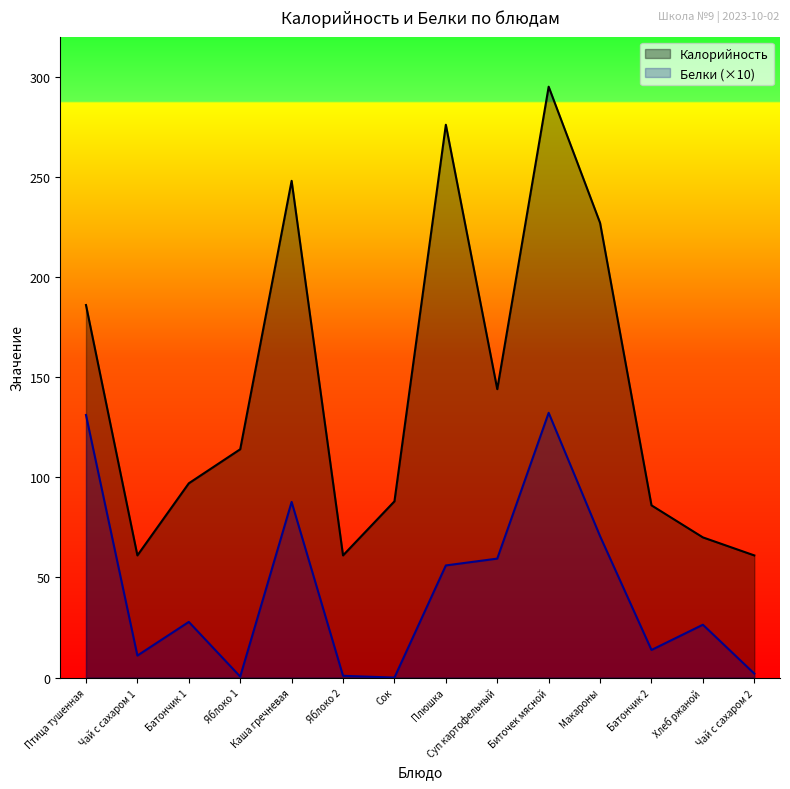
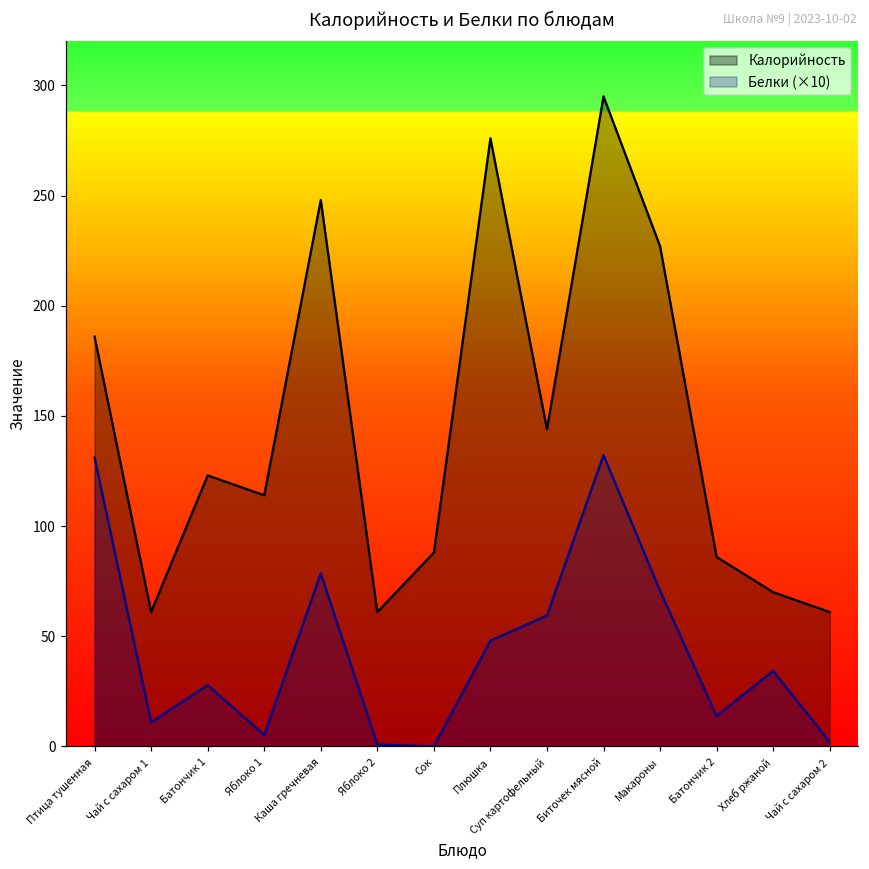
  {
    "Калорийность": {
      "Птица тушенная": 186,
      "Чай с сахаром 1": 61,
-     "Батончик 1": 97,
+     "Батончик 1": 123,
      "Яблоко 1": 114,
      "Каша гречневая": 248,
      "Яблоко 2": 61,
      "Сок": 88,
      "Плюшка": 276,
      "Суп картофельный": 144,
      "Биточек мясной": 295,
      "Макароны": 227,
      "Батончик 2": 86,
      "Хлеб ржаной": 70,
      "Чай с сахаром 2": 61
    },
    "Белки (×10)": {
      "Птица тушенная": 131,
      "Чай с сахаром 1": 11,
      "Батончик 1": 28,
-     "Яблоко 1": 1,
-     "Каша гречневая": 88,
+     "Яблоко 1": 5,
+     "Каша гречневая": 79,
      "Яблоко 2": 1,
      "Сок": 0,
-     "Плюшка": 56,
+     "Плюшка": 48,
      "Суп картофельный": 59,
      "Биточек мясной": 132,
      "Макароны": 71,
      "Батончик 2": 14,
-     "Хлеб ржаной": 26,
+     "Хлеб ржаной": 34,
      "Чай с сахаром 2": 2
    }
  }
